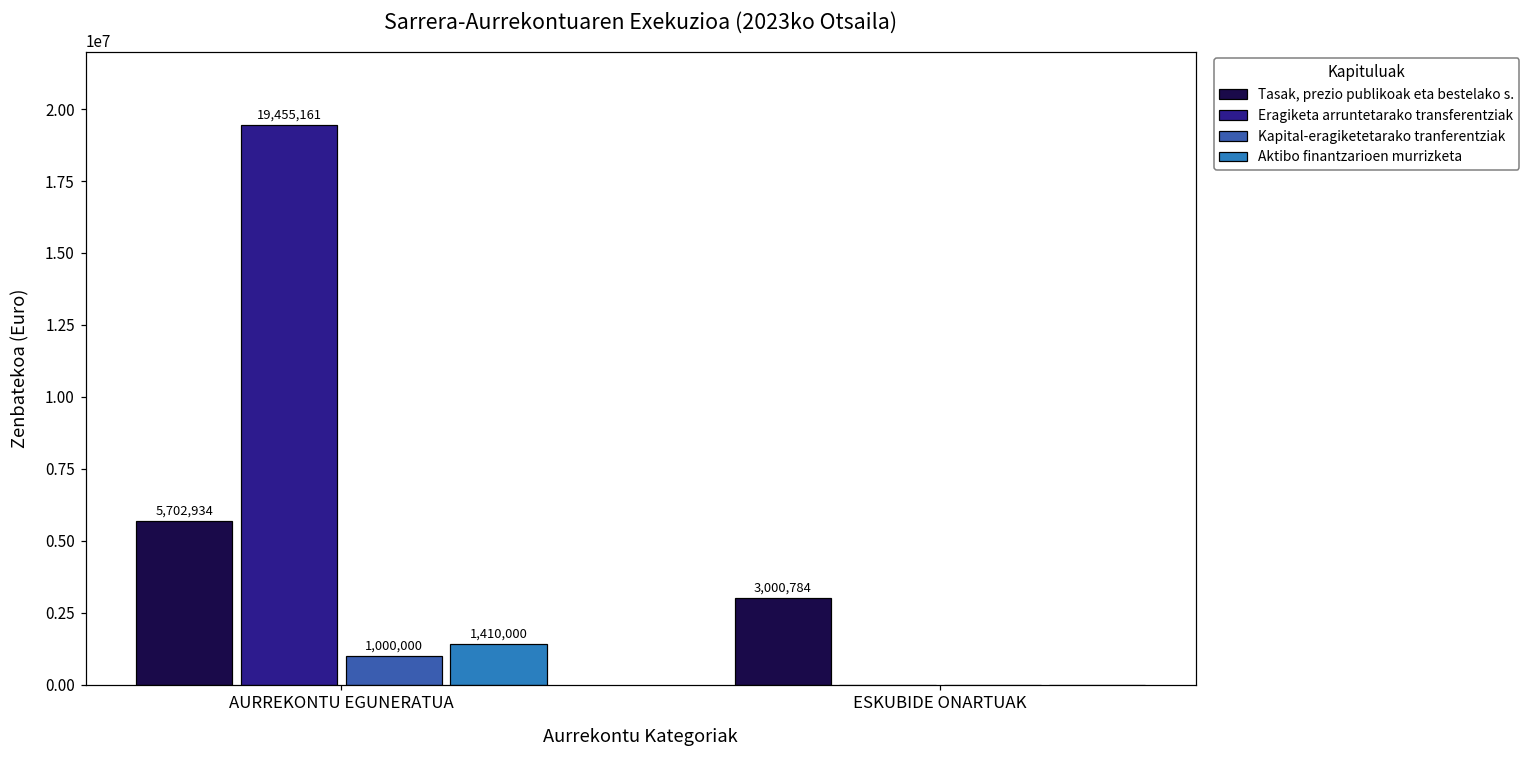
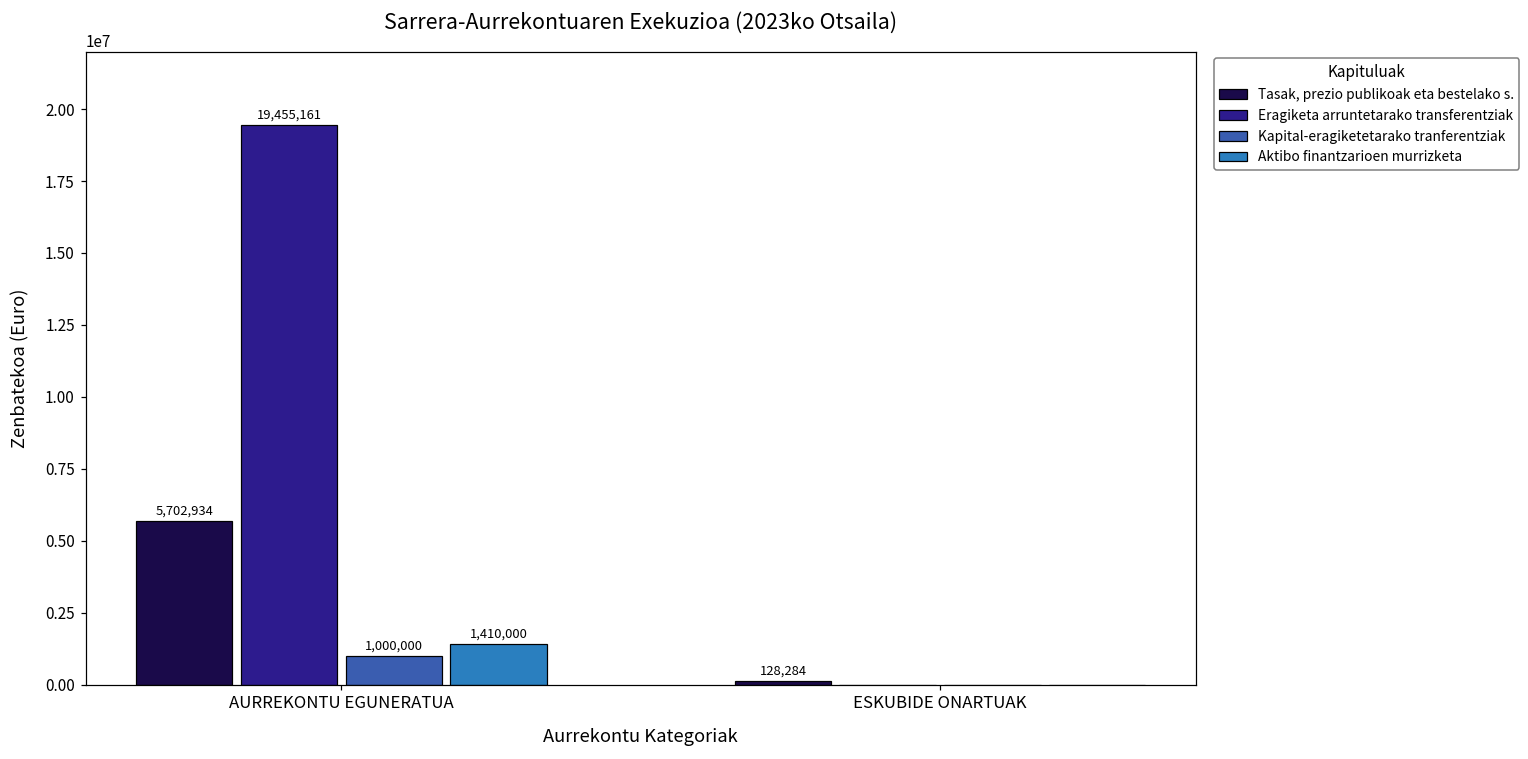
  {
    "Tasak, prezio publikoak eta bestelako s.": {
      "AURREKONTU EGUNERATUA": "5,702,934",
-     "ESKUBIDE ONARTUAK": "3,000,784"
+     "ESKUBIDE ONARTUAK": "128,284"
    },
    "Eragiketa arruntetarako transferentziak": {
      "AURREKONTU EGUNERATUA": "19,455,161"
    }
  }
